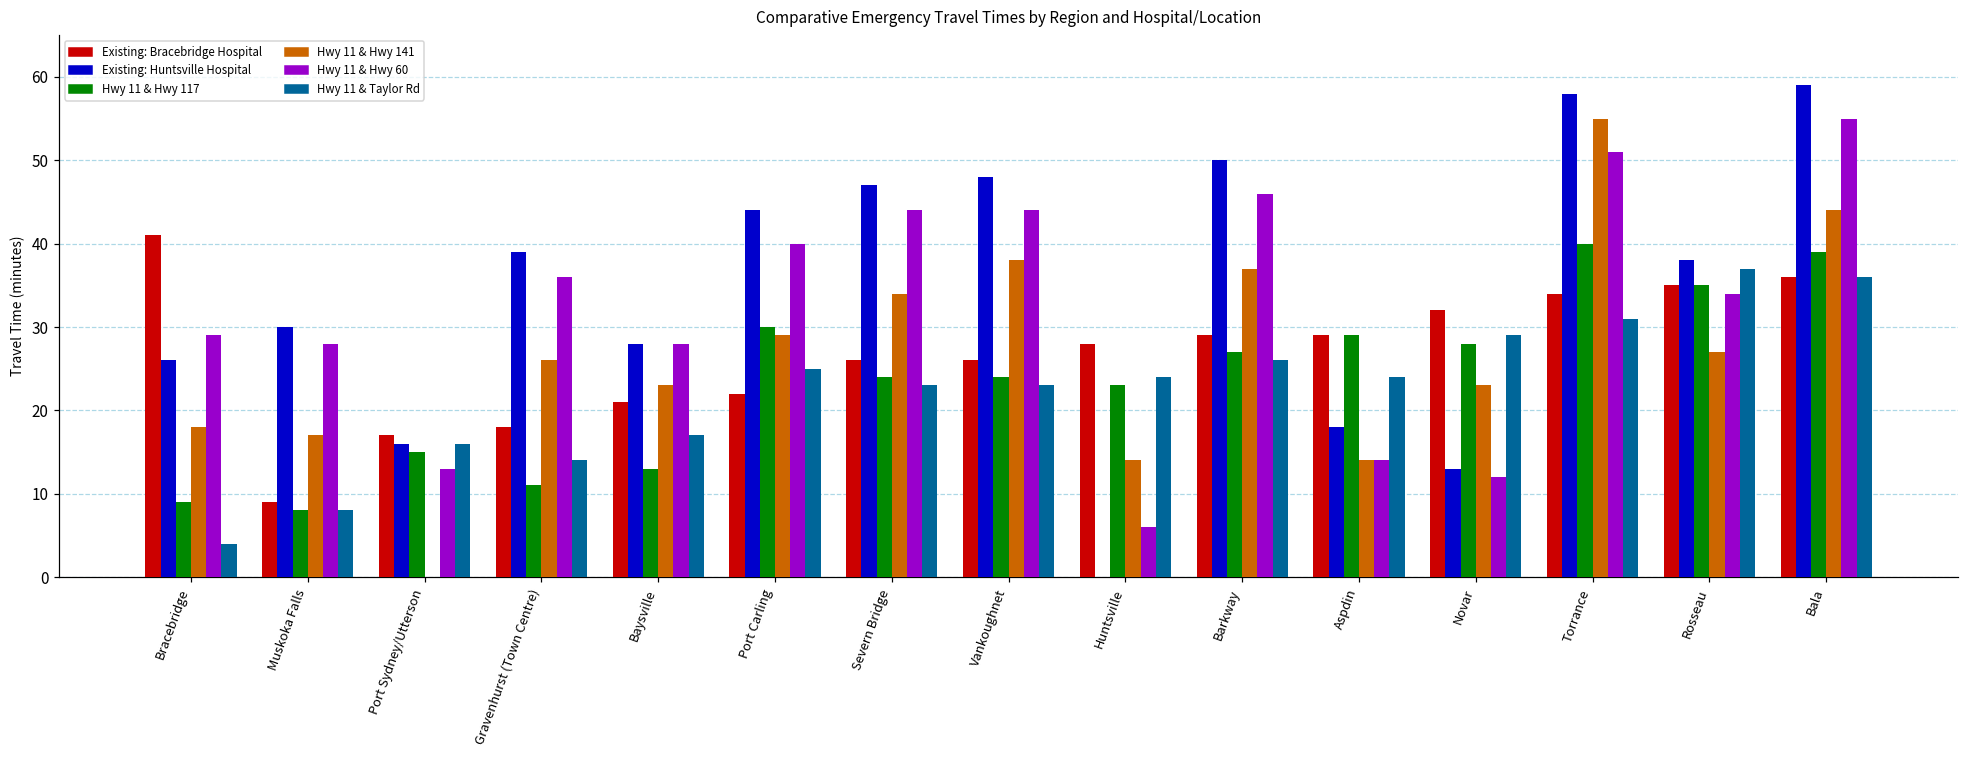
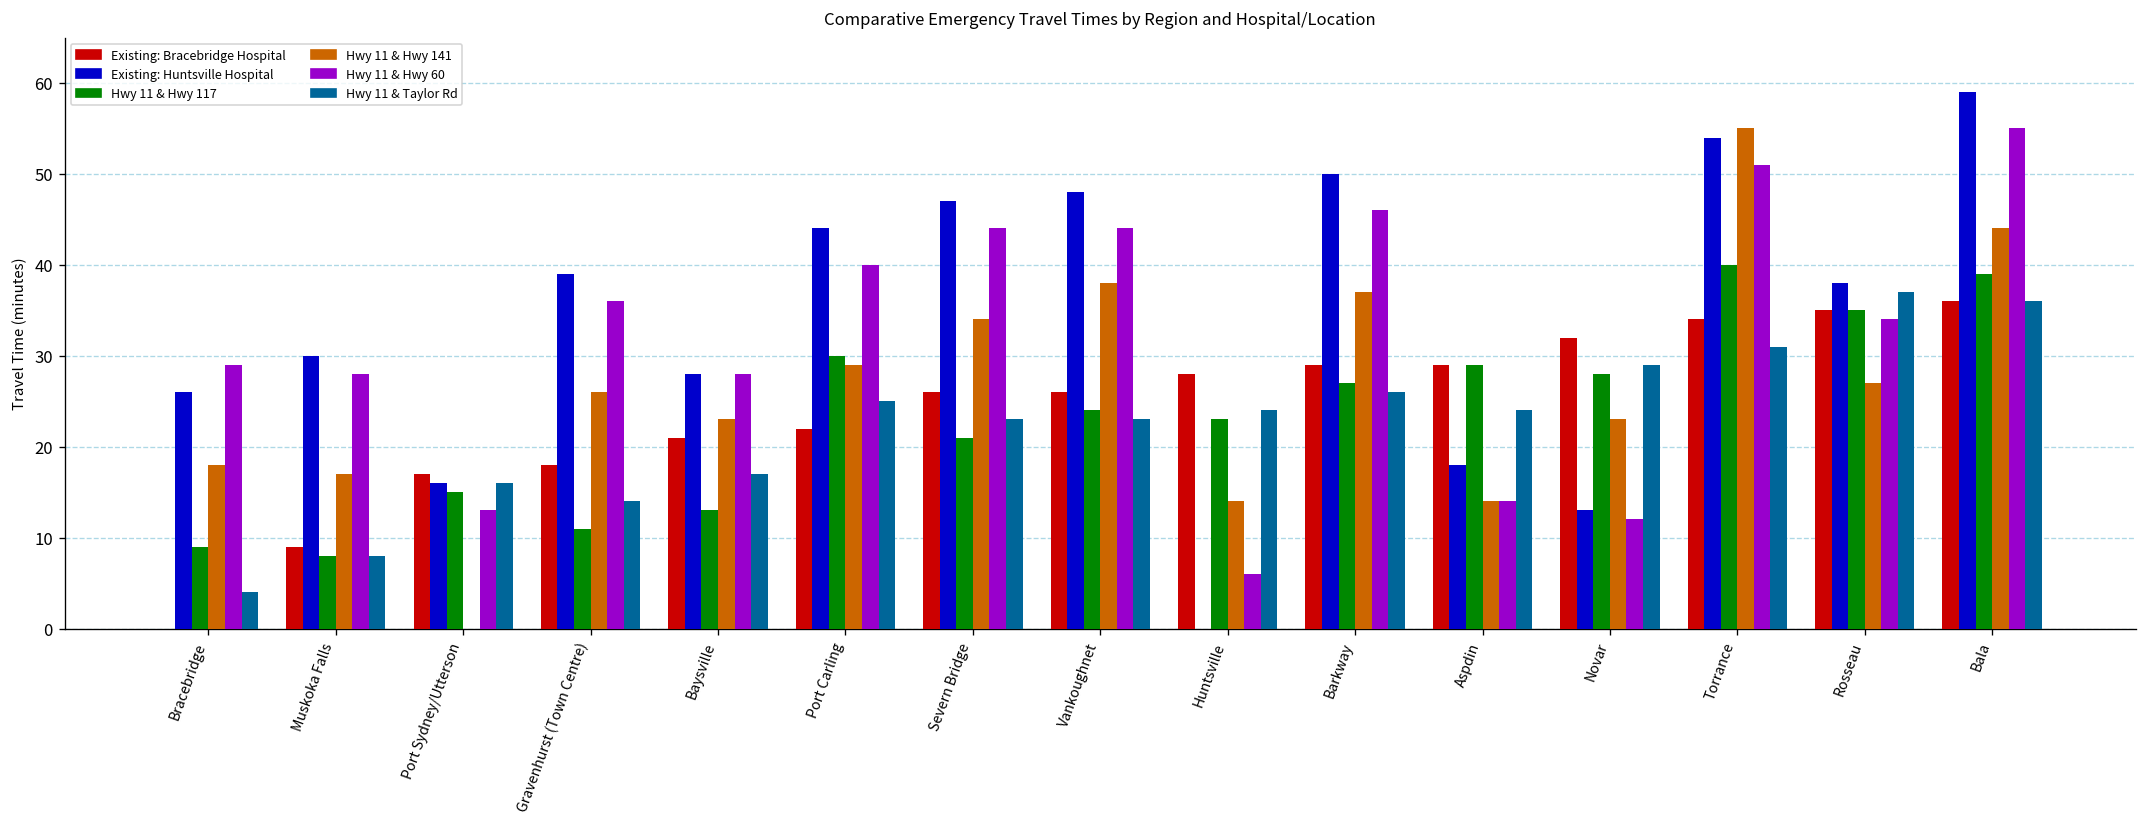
  {
    "Existing: Bracebridge Hospital": {
-     "Bracebridge": 41,
+     "Bracebridge": 0,
      "Muskoka Falls": 9,
      "Port Sydney/Utterson": 17,
      "Gravenhurst (Town Centre)": 18,
      "Baysville": 21,
      "Port Carling": 22,
      "Severn Bridge": 26,
      "Vankoughnet": 26,
      "Huntsville": 28,
      "Barkway": 29,
      "Aspdin": 29,
      "Novar": 32,
      "Torrance": 34,
      "Rosseau": 35,
      "Bala": 36
    },
    "Existing: Huntsville Hospital": {
      "Bracebridge": 26,
      "Muskoka Falls": 30,
      "Port Sydney/Utterson": 16,
      "Gravenhurst (Town Centre)": 39,
      "Baysville": 28,
      "Port Carling": 44,
      "Severn Bridge": 47,
      "Vankoughnet": 48,
      "Huntsville": 0,
      "Barkway": 50,
      "Aspdin": 18,
      "Novar": 13,
-     "Torrance": 58,
+     "Torrance": 54,
      "Rosseau": 38,
      "Bala": 59
    },
    "Hwy 11 & Hwy 117": {
      "Bracebridge": 9,
      "Muskoka Falls": 8,
      "Port Sydney/Utterson": 15,
      "Gravenhurst (Town Centre)": 11,
      "Baysville": 13,
      "Port Carling": 30,
-     "Severn Bridge": 24,
+     "Severn Bridge": 21,
      "Vankoughnet": 24,
      "Huntsville": 23,
      "Barkway": 27,
      "Aspdin": 29,
      "Novar": 28,
      "Torrance": 40,
      "Rosseau": 35,
      "Bala": 39
    },
    "Hwy 11 & Hwy 141": {
      "Bracebridge": 18,
      "Muskoka Falls": 17,
      "Port Sydney/Utterson": 0,
      "Gravenhurst (Town Centre)": 26,
      "Baysville": 23,
      "Port Carling": 29,
      "Severn Bridge": 34,
      "Vankoughnet": 38,
      "Huntsville": 14,
      "Barkway": 37,
      "Aspdin": 14,
      "Novar": 23,
      "Torrance": 55,
      "Rosseau": 27,
      "Bala": 44
    },
    "Hwy 11 & Hwy 60": {
      "Bracebridge": 29,
      "Muskoka Falls": 28,
      "Port Sydney/Utterson": 13,
      "Gravenhurst (Town Centre)": 36,
      "Baysville": 28,
      "Port Carling": 40,
      "Severn Bridge": 44,
      "Vankoughnet": 44,
      "Huntsville": 6,
      "Barkway": 46,
      "Aspdin": 14,
      "Novar": 12,
      "Torrance": 51,
      "Rosseau": 34,
      "Bala": 55
    },
    "Hwy 11 & Taylor Rd": {
      "Bracebridge": 4,
      "Muskoka Falls": 8,
      "Port Sydney/Utterson": 16,
      "Gravenhurst (Town Centre)": 14,
      "Baysville": 17,
      "Port Carling": 25,
      "Severn Bridge": 23,
      "Vankoughnet": 23,
      "Huntsville": 24,
      "Barkway": 26,
      "Aspdin": 24,
      "Novar": 29,
      "Torrance": 31,
      "Rosseau": 37,
      "Bala": 36
    }
  }
